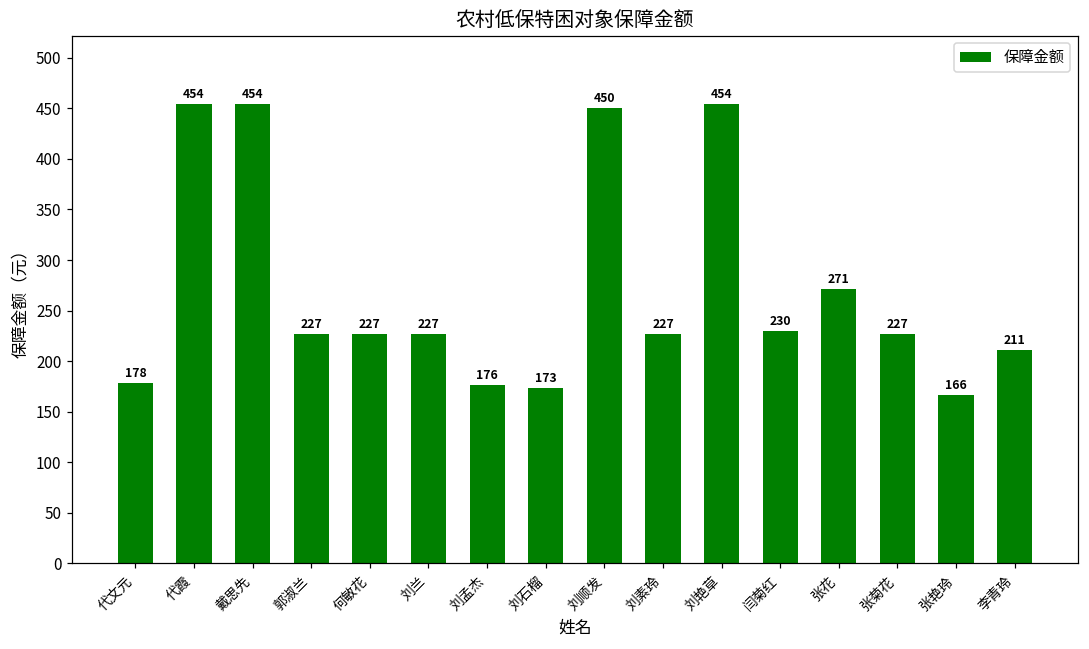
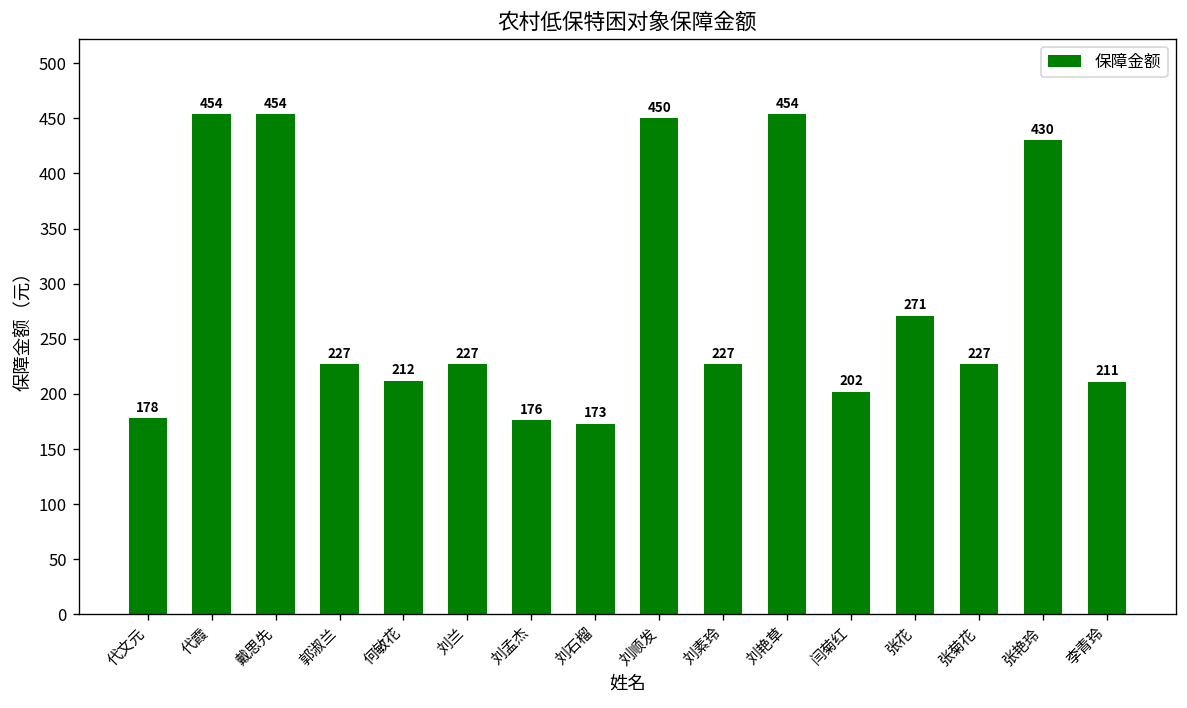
  {
    "代文元": 178,
    "代霞": 454,
    "戴思先": 454,
    "郭淑兰": 227,
-   "何敏花": 227,
+   "何敏花": 212,
    "刘兰": 227,
    "刘孟杰": 176,
    "刘石榴": 173,
    "刘顺发": 450,
    "刘素玲": 227,
    "刘艳草": 454,
-   "闫菊红": 230,
+   "闫菊红": 202,
    "张花": 271,
    "张菊花": 227,
-   "张艳玲": 166,
+   "张艳玲": 430,
    "李青玲": 211
  }
